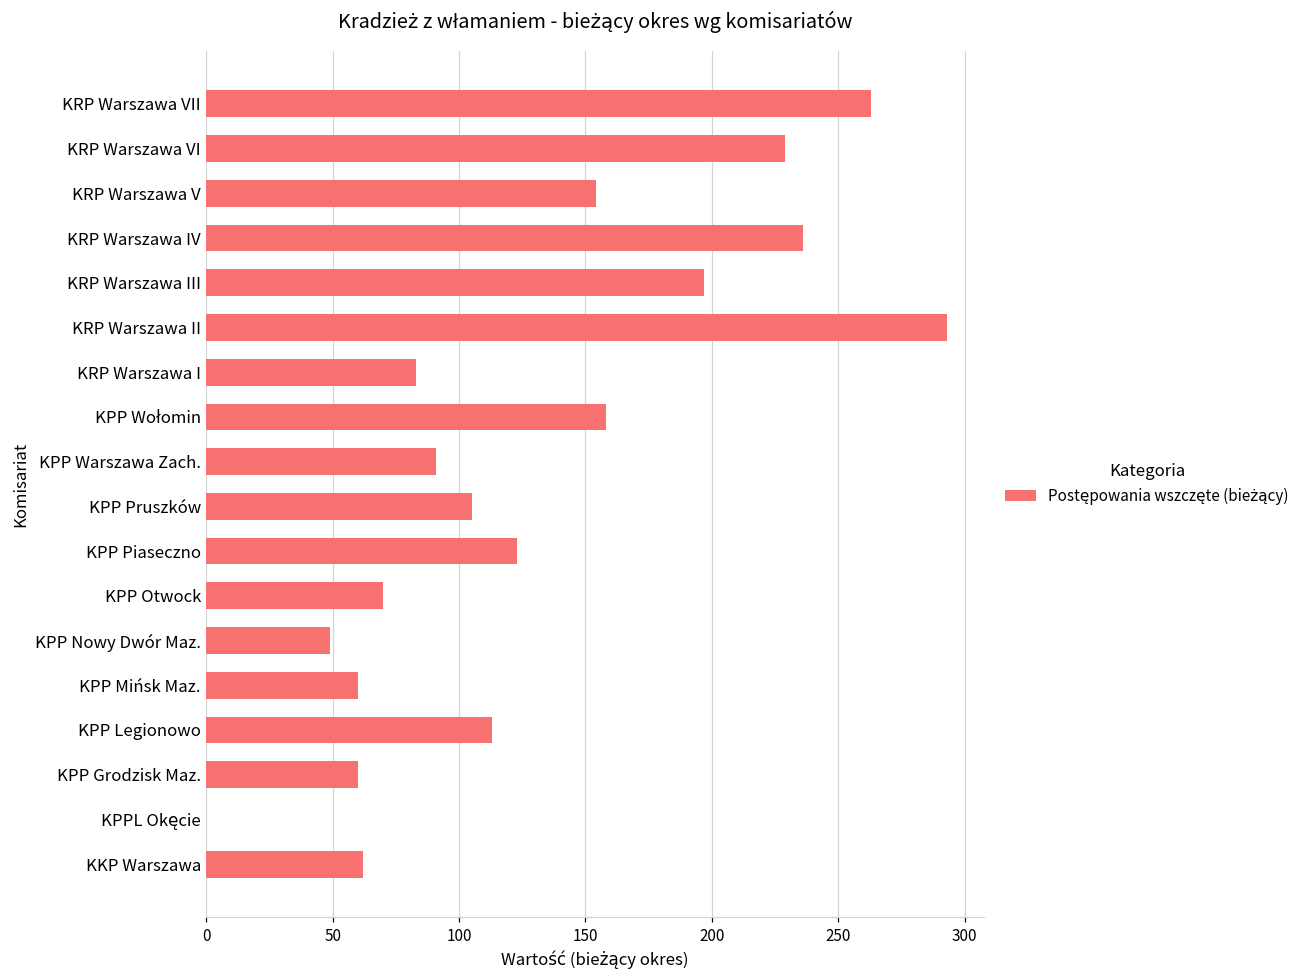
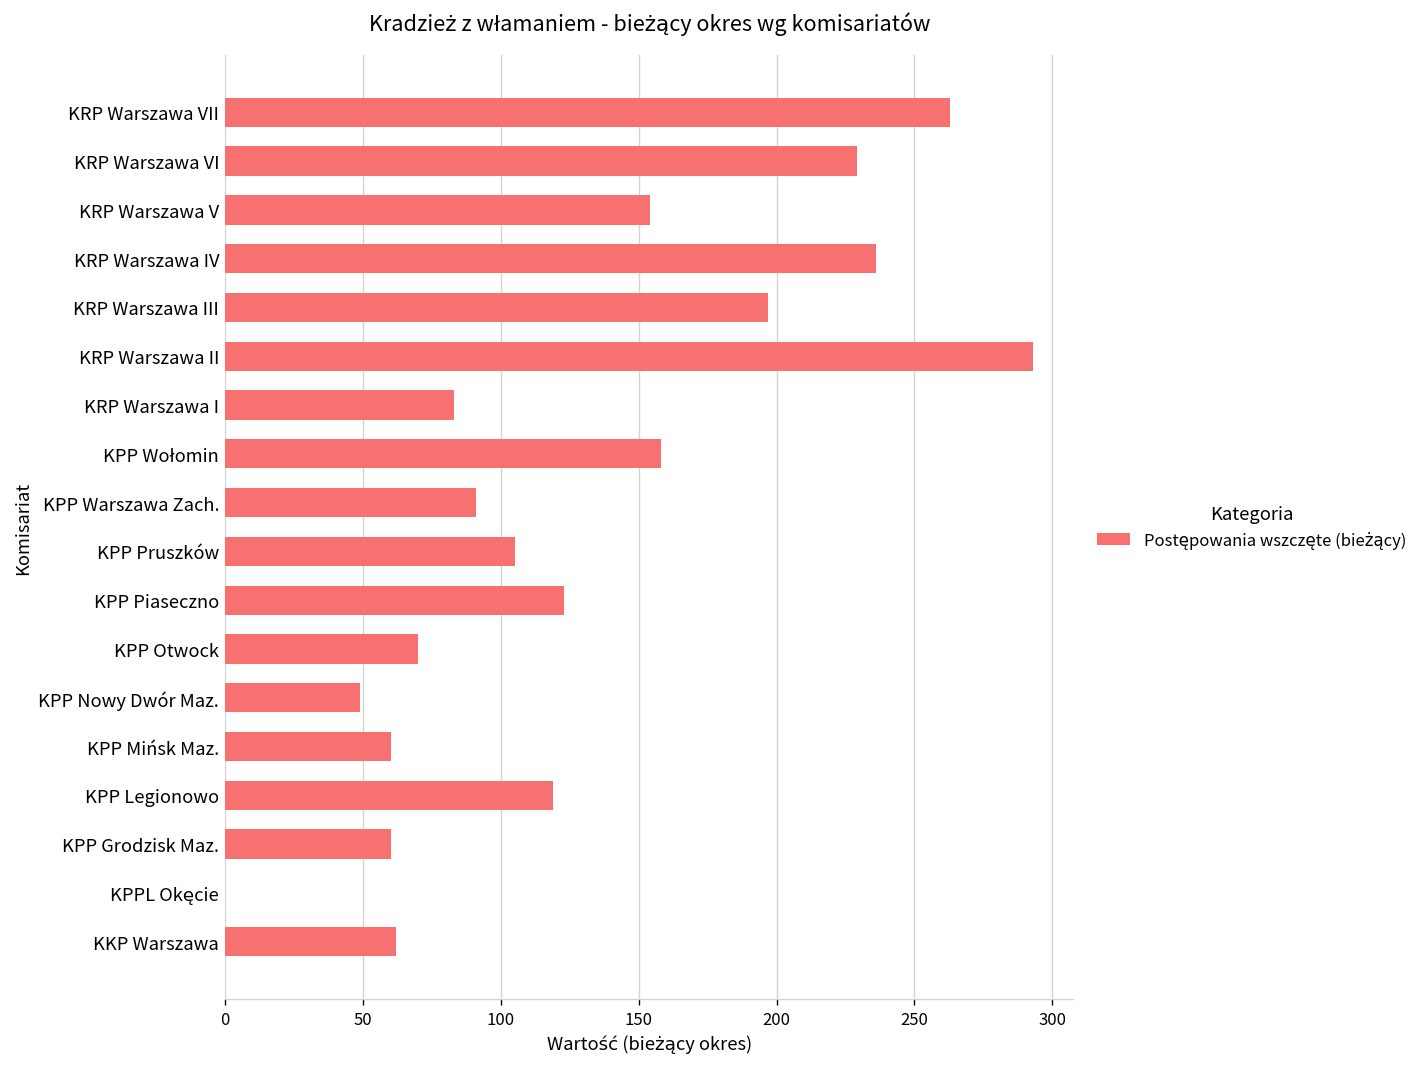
  {
    "KRP Warszawa VII": 263,
    "KRP Warszawa VI": 229,
    "KRP Warszawa V": 154,
    "KRP Warszawa IV": 236,
    "KRP Warszawa III": 197,
    "KRP Warszawa II": 293,
    "KRP Warszawa I": 83,
    "KPP Wołomin": 158,
    "KPP Warszawa Zach.": 91,
    "KPP Pruszków": 105,
    "KPP Piaseczno": 123,
    "KPP Otwock": 70,
    "KPP Nowy Dwór Maz.": 49,
    "KPP Mińsk Maz.": 60,
-   "KPP Legionowo": 113,
+   "KPP Legionowo": 119,
    "KPP Grodzisk Maz.": 60,
    "KPPL Okęcie": 0,
    "KKP Warszawa": 62
  }
